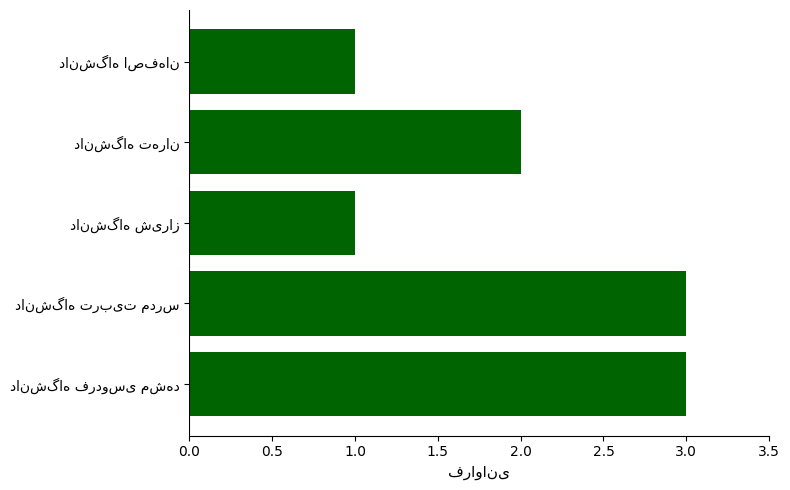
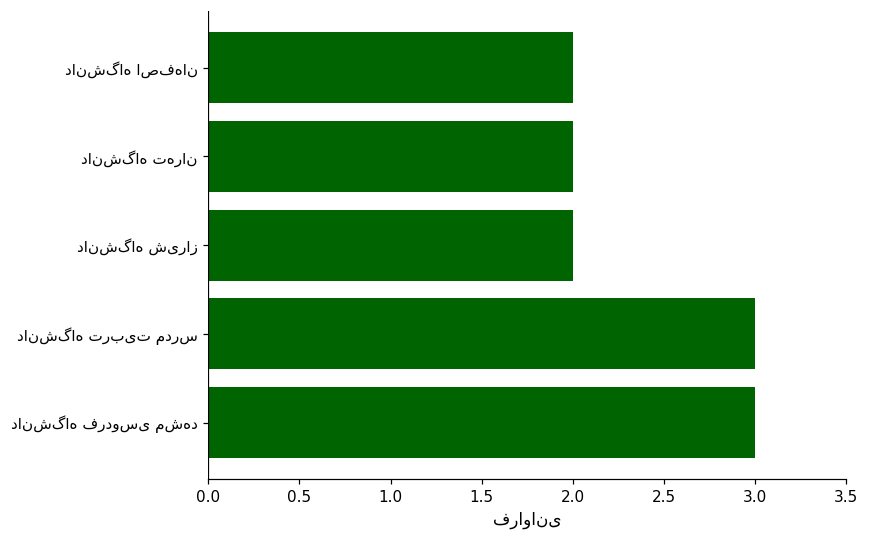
  {
-   "دانشگاه اصفهان": 1,
+   "دانشگاه اصفهان": 2,
    "دانشگاه تهران": 2,
-   "دانشگاه شیراز": 1,
+   "دانشگاه شیراز": 2,
    "دانشگاه تربیت مدرس": 3,
    "دانشگاه فردوسی مشهد": 3
  }
